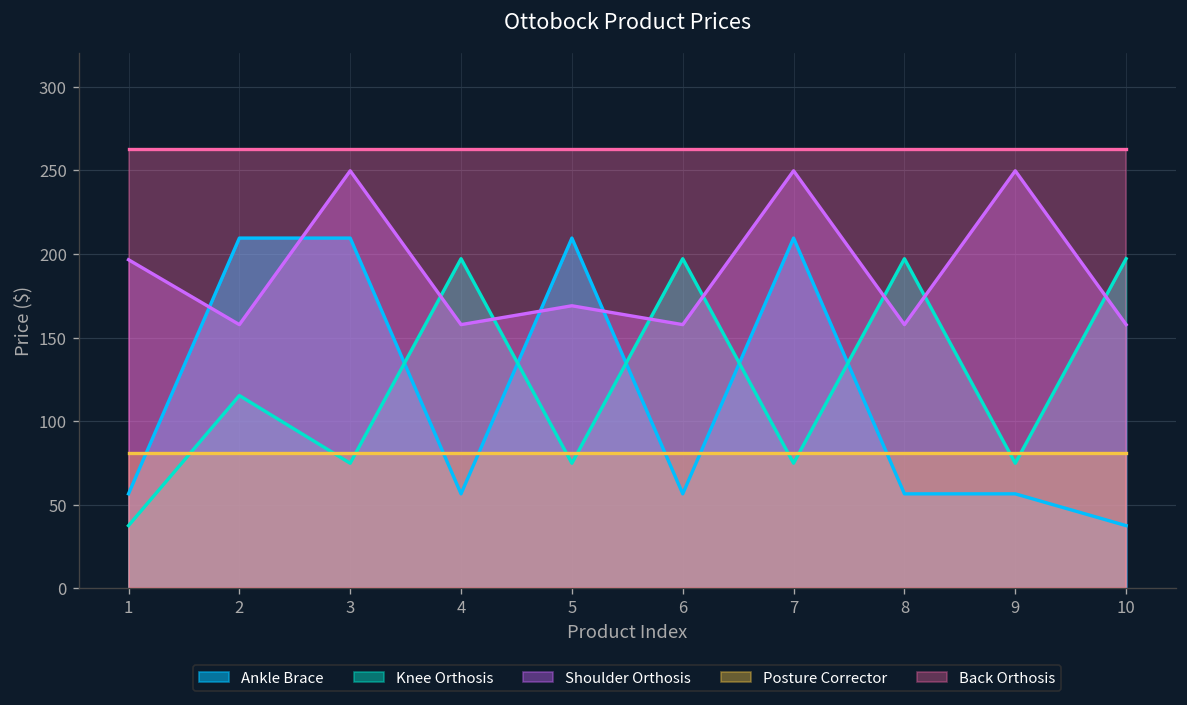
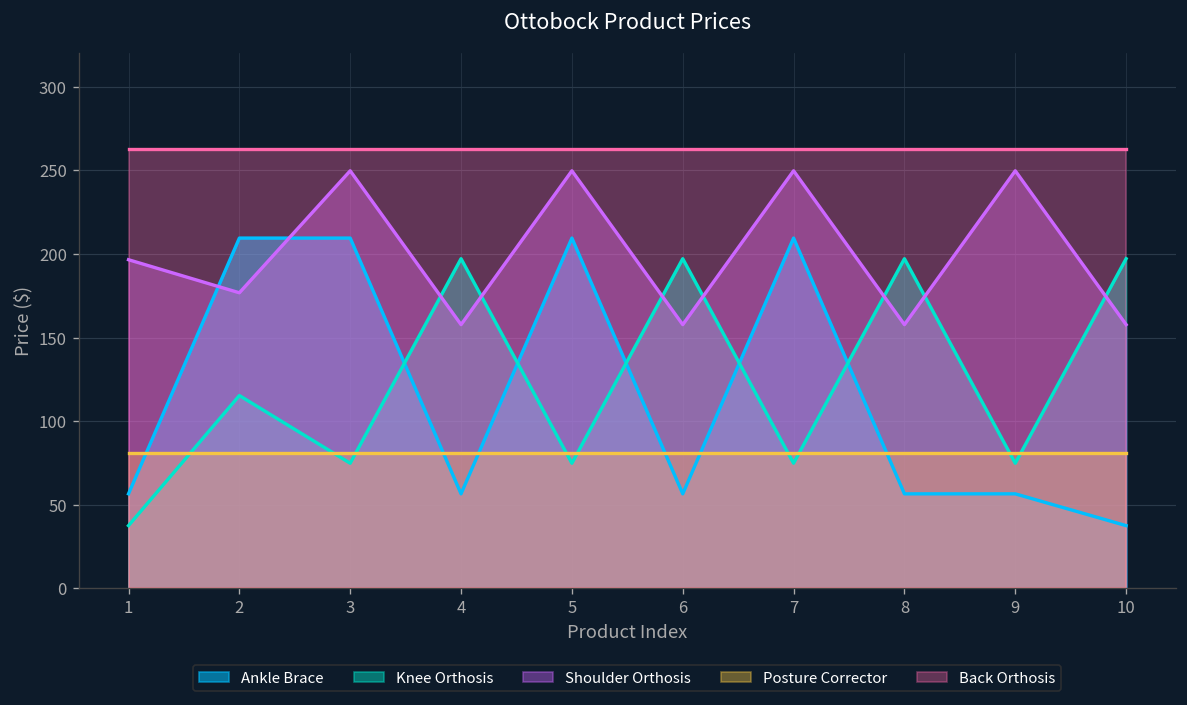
  {
    "Ankle Brace": {
      "1": 57,
      "2": 210,
      "3": 210,
      "4": 57,
      "5": 210,
      "6": 57,
      "7": 210,
      "8": 57,
      "9": 57,
      "10": 38
    },
    "Knee Orthosis": {
      "1": 38,
      "2": 115,
      "3": 75,
      "4": 197,
      "5": 75,
      "6": 197,
      "7": 75,
      "8": 197,
      "9": 75,
      "10": 197
    },
    "Shoulder Orthosis": {
      "1": 197,
-     "2": 158,
+     "2": 177,
      "3": 250,
      "4": 158,
-     "5": 169,
+     "5": 250,
      "6": 158,
      "7": 250,
      "8": 158,
      "9": 250,
      "10": 158
    },
    "Posture Corrector": {
      "1": 81,
      "2": 81,
      "3": 81,
      "4": 81,
      "5": 81,
      "6": 81,
      "7": 81,
      "8": 81,
      "9": 81,
      "10": 81
    },
    "Back Orthosis": {
      "1": 263,
      "2": 263,
      "3": 263,
      "4": 263,
      "5": 263,
      "6": 263,
      "7": 263,
      "8": 263,
      "9": 263,
      "10": 263
    }
  }
